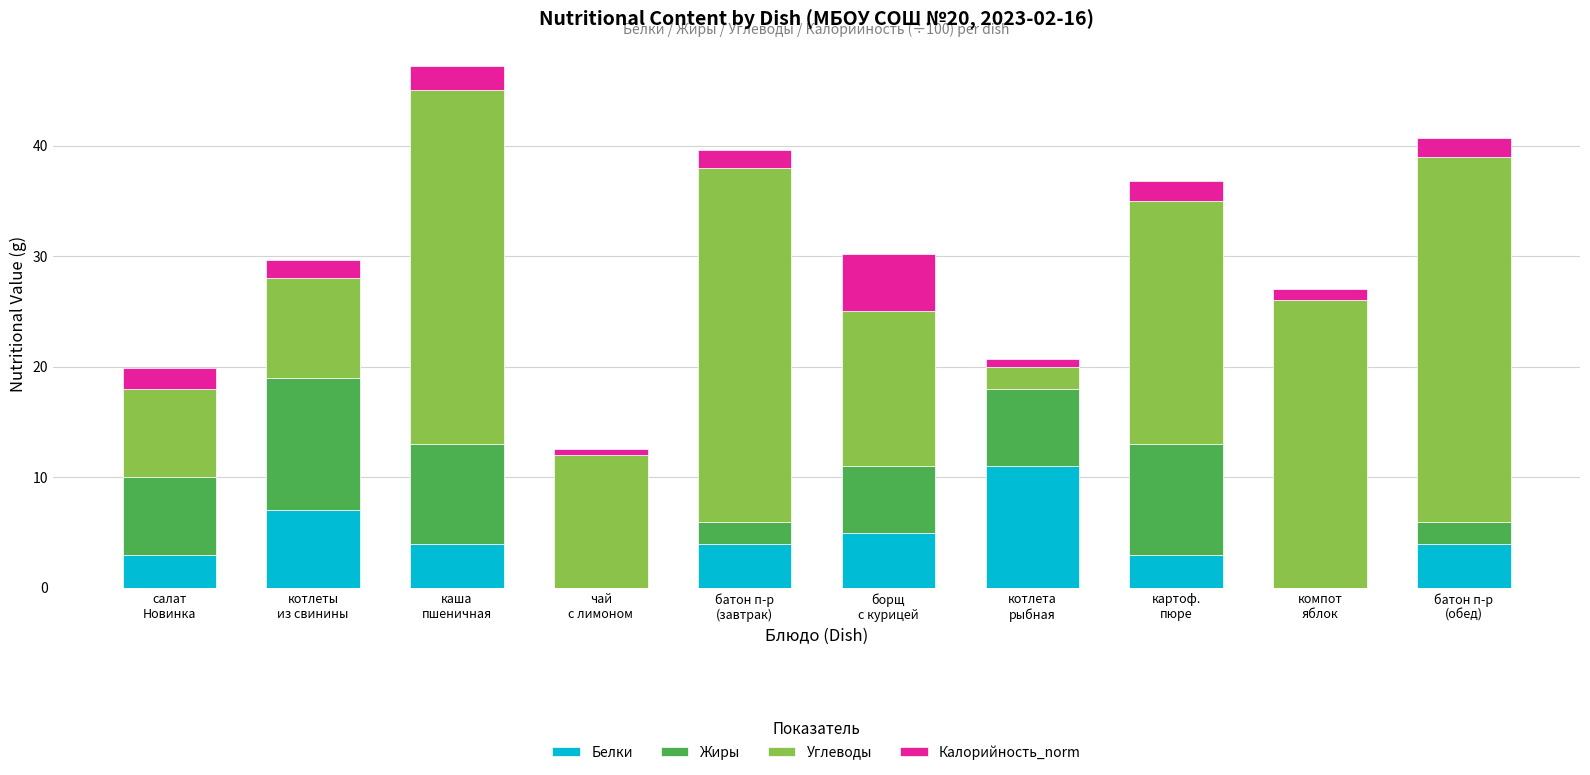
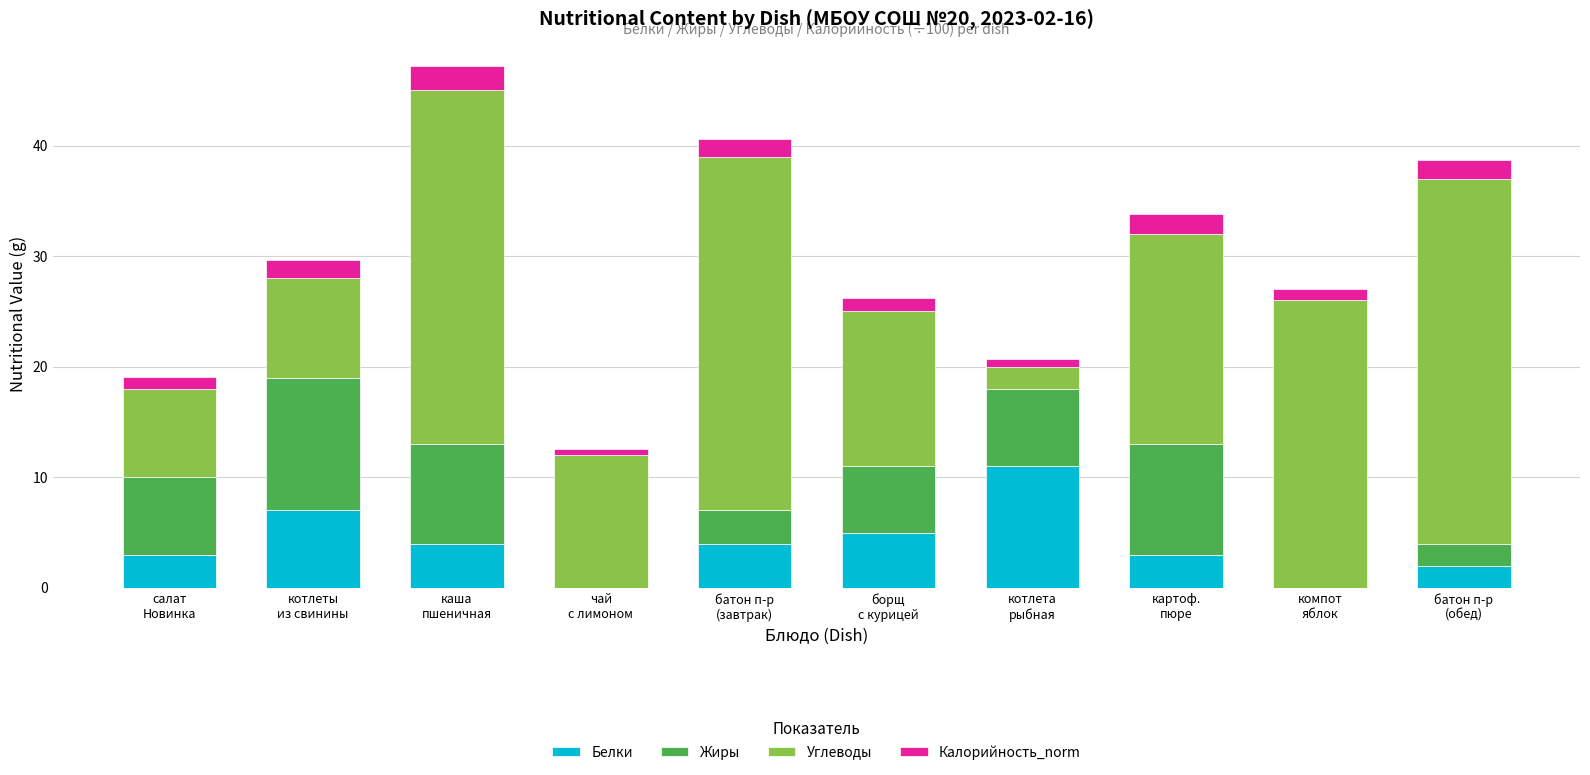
  {
    "Белки": {
      "салат Новинка": 3,
      "котлеты из свинины": 7,
      "каша пшеничная": 4,
      "чай с лимоном": 0,
      "батон п-р (завтрак)": 4,
      "борщ с курицей": 5,
      "котлета рыбная": 11,
      "картоф. пюре": 3,
      "компот яблок": 0,
-     "батон п-р (обед)": 4
+     "батон п-р (обед)": 2
    },
    "Жиры": {
      "салат Новинка": 7,
      "котлеты из свинины": 12,
      "каша пшеничная": 9,
      "чай с лимоном": 0,
-     "батон п-р (завтрак)": 2,
+     "батон п-р (завтрак)": 3,
      "борщ с курицей": 6,
      "котлета рыбная": 7,
      "картоф. пюре": 10,
      "компот яблок": 0,
      "батон п-р (обед)": 2
    },
    "Углеводы": {
      "салат Новинка": 8,
      "котлеты из свинины": 9,
      "каша пшеничная": 32,
      "чай с лимоном": 12,
      "батон п-р (завтрак)": 32,
      "борщ с курицей": 14,
      "котлета рыбная": 2,
-     "картоф. пюре": 22,
+     "картоф. пюре": 19,
      "компот яблок": 26,
      "батон п-р (обед)": 33
    },
    "Калорийность_norm": {
-     "салат Новинка": 1.9,
+     "салат Новинка": 1.1,
      "котлеты из свинины": 1.7,
      "каша пшеничная": 2.2,
      "чай с лимоном": 0.6,
      "батон п-р (завтрак)": 1.6,
-     "борщ с курицей": 5.2,
+     "борщ с курицей": 1.2,
      "котлета рыбная": 0.7,
      "картоф. пюре": 1.8,
      "компот яблок": 1.0,
      "батон п-р (обед)": 1.6
    }
  }
